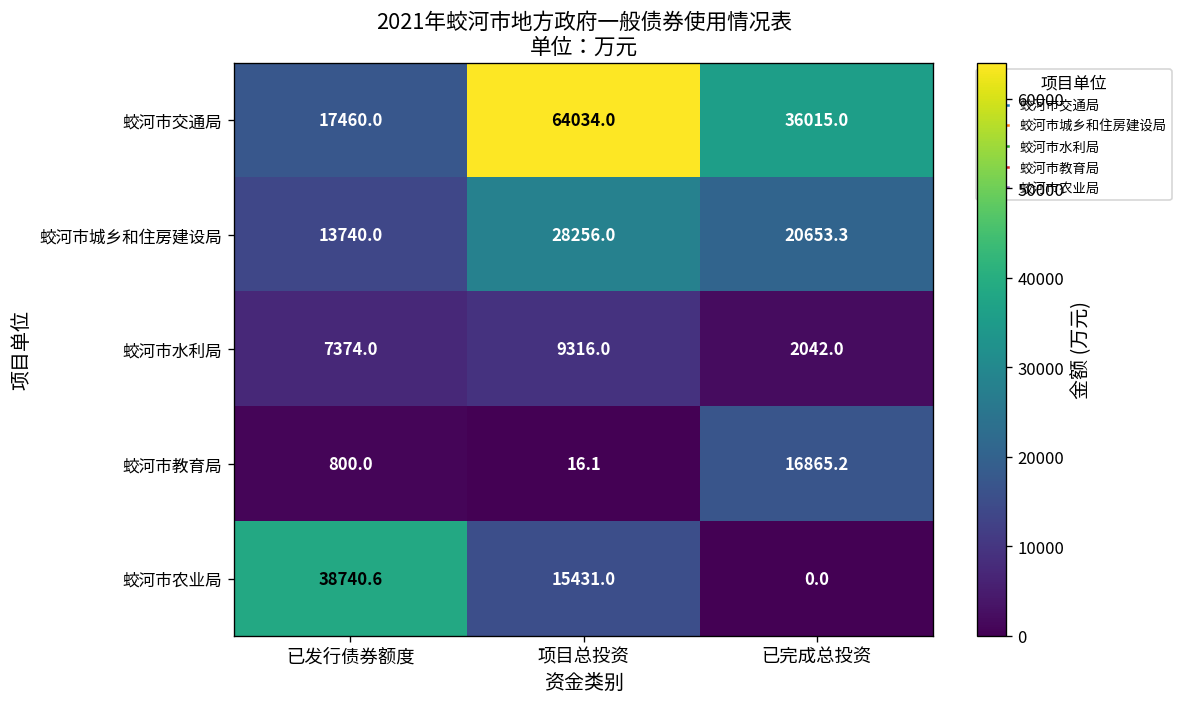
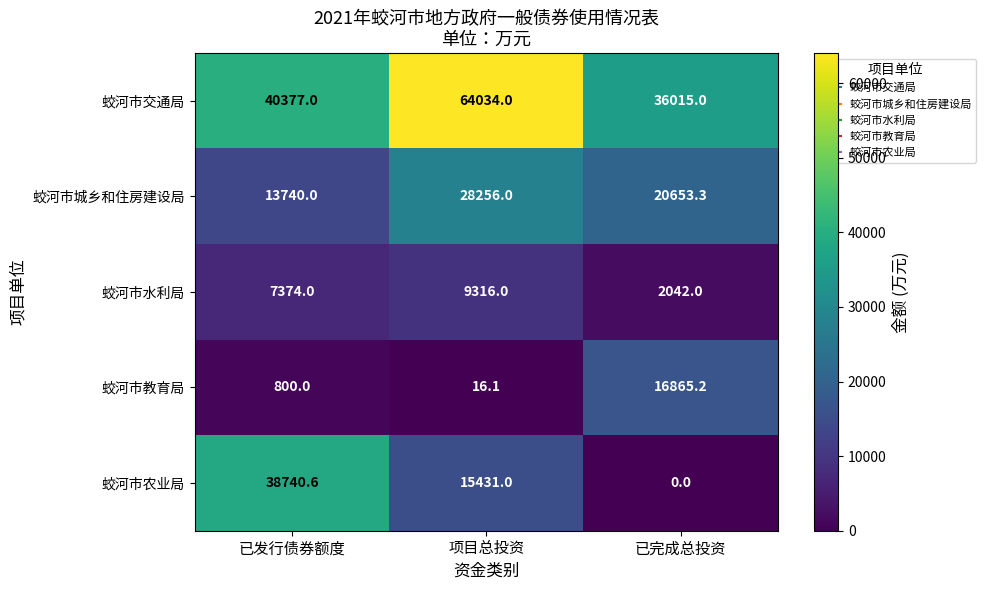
  {
    "蛟河市交通局": {
-     "已发行债券额度": 17460.0,
+     "已发行债券额度": 40377.0,
      "项目总投资": 64034.0,
      "已完成总投资": 36015.0
    },
    "蛟河市城乡和住房建设局": {
      "已发行债券额度": 13740.0,
      "项目总投资": 28256.0,
      "已完成总投资": 20653.3
    },
    "蛟河市水利局": {
      "已发行债券额度": 7374.0,
      "项目总投资": 9316.0,
      "已完成总投资": 2042.0
    },
    "蛟河市教育局": {
      "已发行债券额度": 800.0,
      "项目总投资": 16.1,
      "已完成总投资": 16865.2
    },
    "蛟河市农业局": {
      "已发行债券额度": 38740.6,
      "项目总投资": 15431.0,
      "已完成总投资": 0.0
    }
  }
